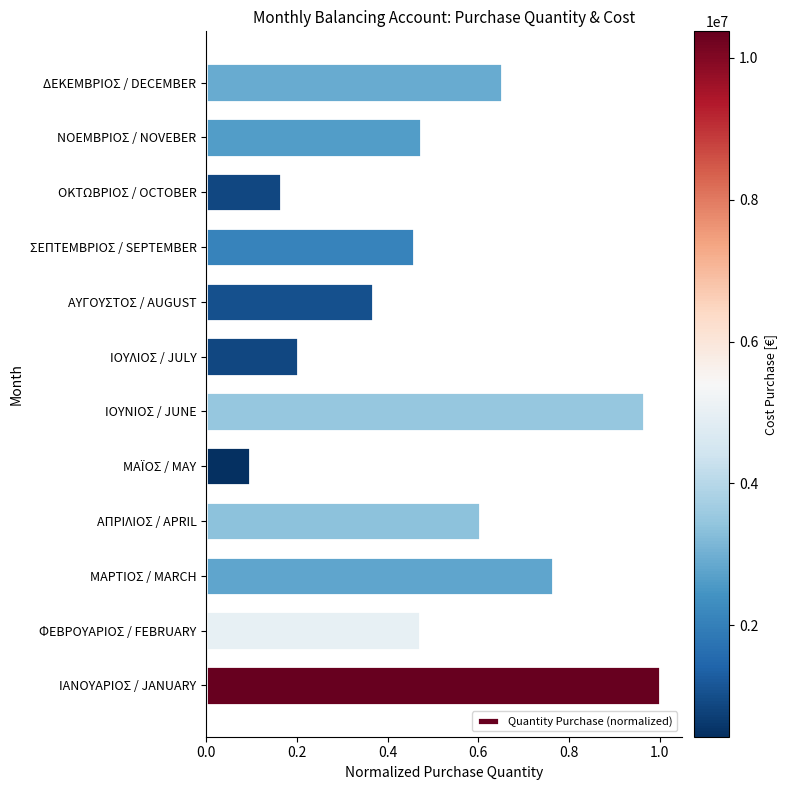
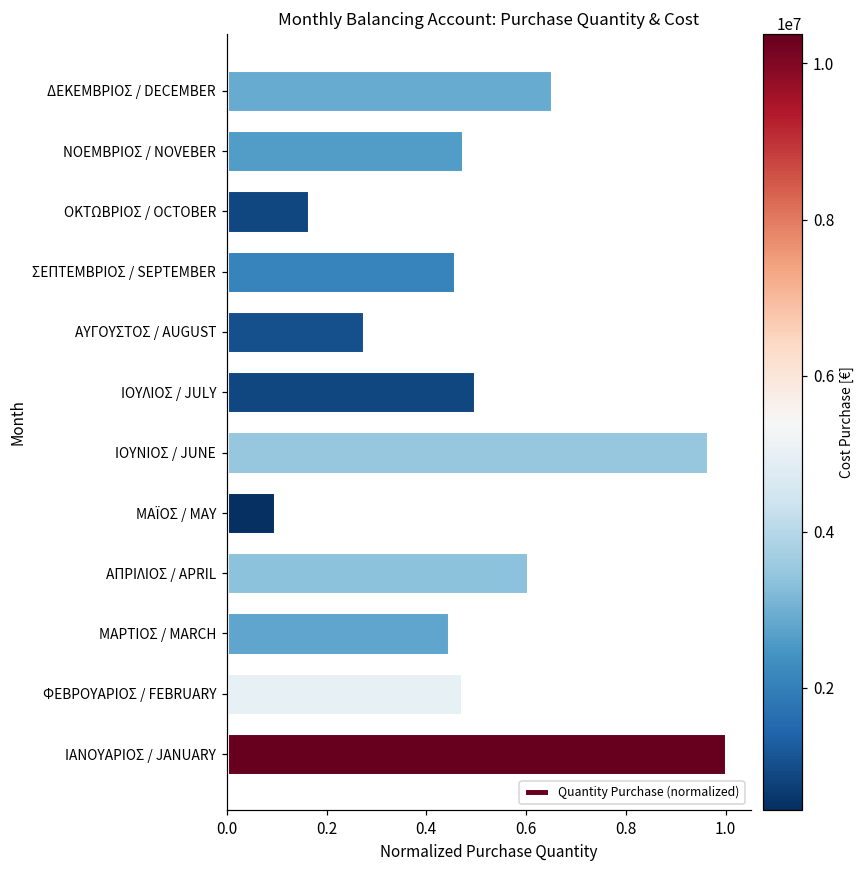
  {
    "ΔΕΚΕΜΒΡΙΟΣ / DECEMBER": 0.65,
    "ΝΟΕΜΒΡΙΟΣ / NOVEBER": 0.47,
    "ΟΚΤΩΒΡΙΟΣ / OCTOBER": 0.16,
    "ΣΕΠΤΕΜΒΡΙΟΣ / SEPTEMBER": 0.46,
-   "ΑΥΓΟΥΣΤΟΣ / AUGUST": 0.37,
-   "ΙΟΥΛΙΟΣ / JULY": 0.20,
+   "ΑΥΓΟΥΣΤΟΣ / AUGUST": 0.28,
+   "ΙΟΥΛΙΟΣ / JULY": 0.50,
    "ΙΟΥΝΙΟΣ / JUNE": 0.96,
    "ΜΑΪΟΣ / MAY": 0.10,
    "ΑΠΡΙΛΙΟΣ / APRIL": 0.60,
-   "ΜΑΡΤΙΟΣ / MARCH": 0.77,
+   "ΜΑΡΤΙΟΣ / MARCH": 0.45,
    "ΦΕΒΡΟΥΑΡΙΟΣ / FEBRUARY": 0.47,
    "ΙΑΝΟΥΑΡΙΟΣ / JANUARY": 1.00
  }
